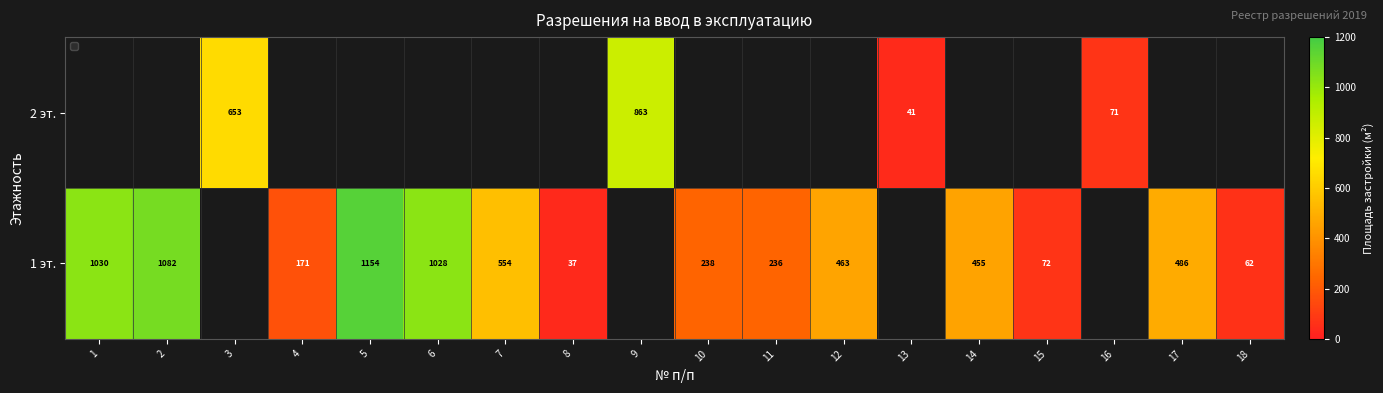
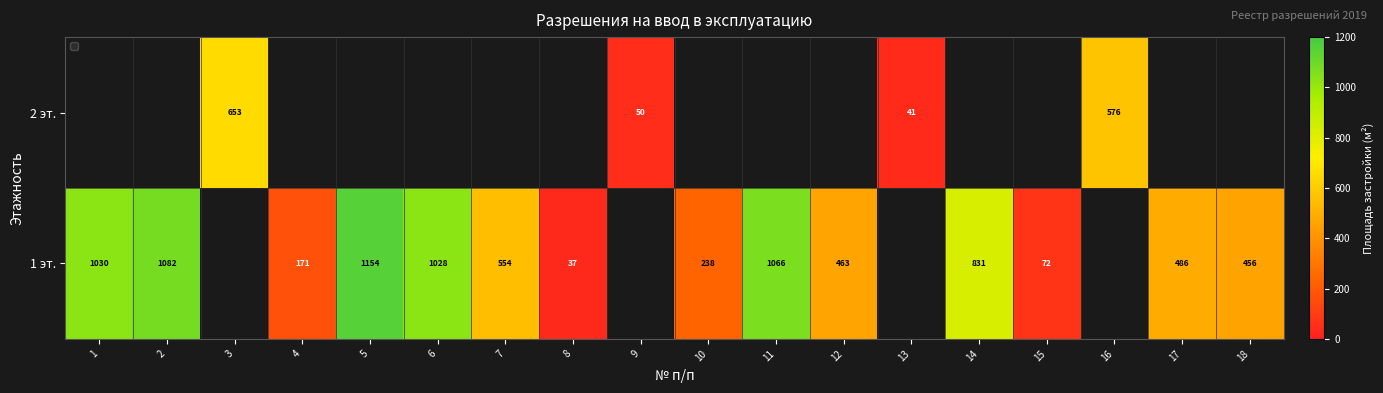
  {
    "2 эт.": {
      "3": 653,
-     "9": 863,
+     "9": 50,
      "13": 41,
-     "16": 71
+     "16": 576
    },
    "1 эт.": {
      "1": 1030,
      "2": 1082,
      "4": 171,
      "5": 1154,
      "6": 1028,
      "7": 554,
      "8": 37,
      "10": 238,
-     "11": 236,
+     "11": 1066,
      "12": 463,
-     "14": 455,
+     "14": 831,
      "15": 72,
      "17": 486,
-     "18": 62
+     "18": 456
    }
  }
